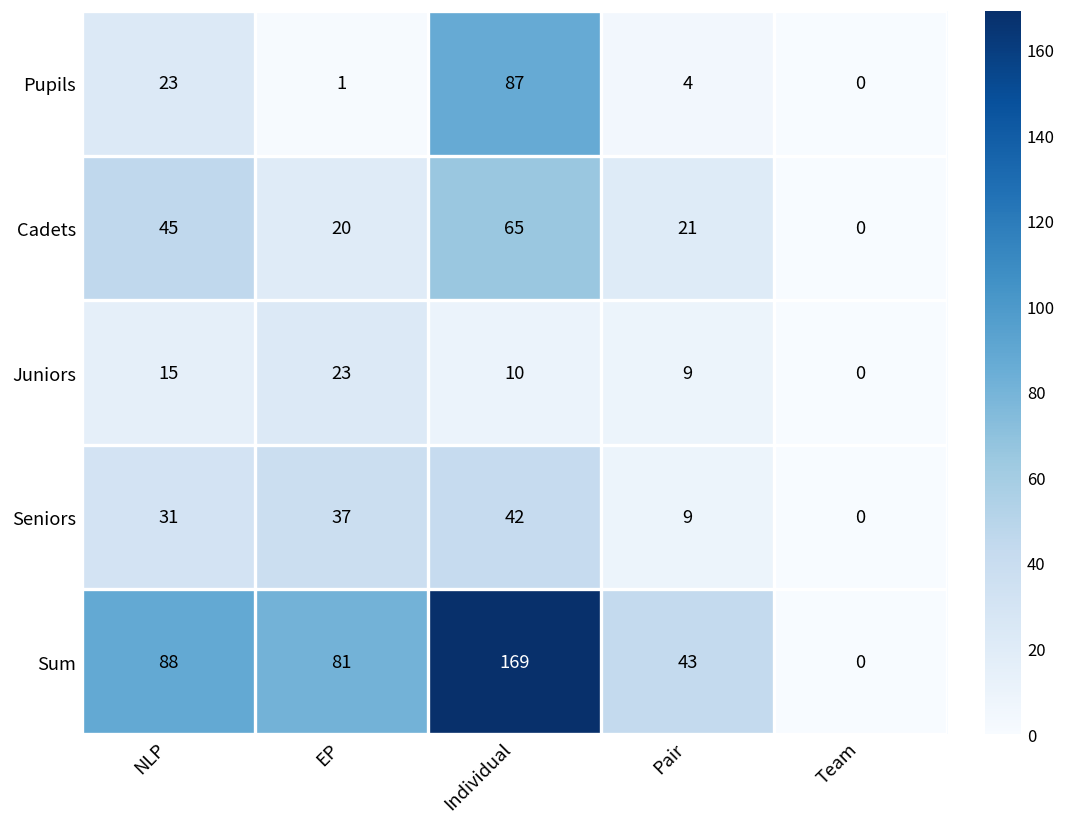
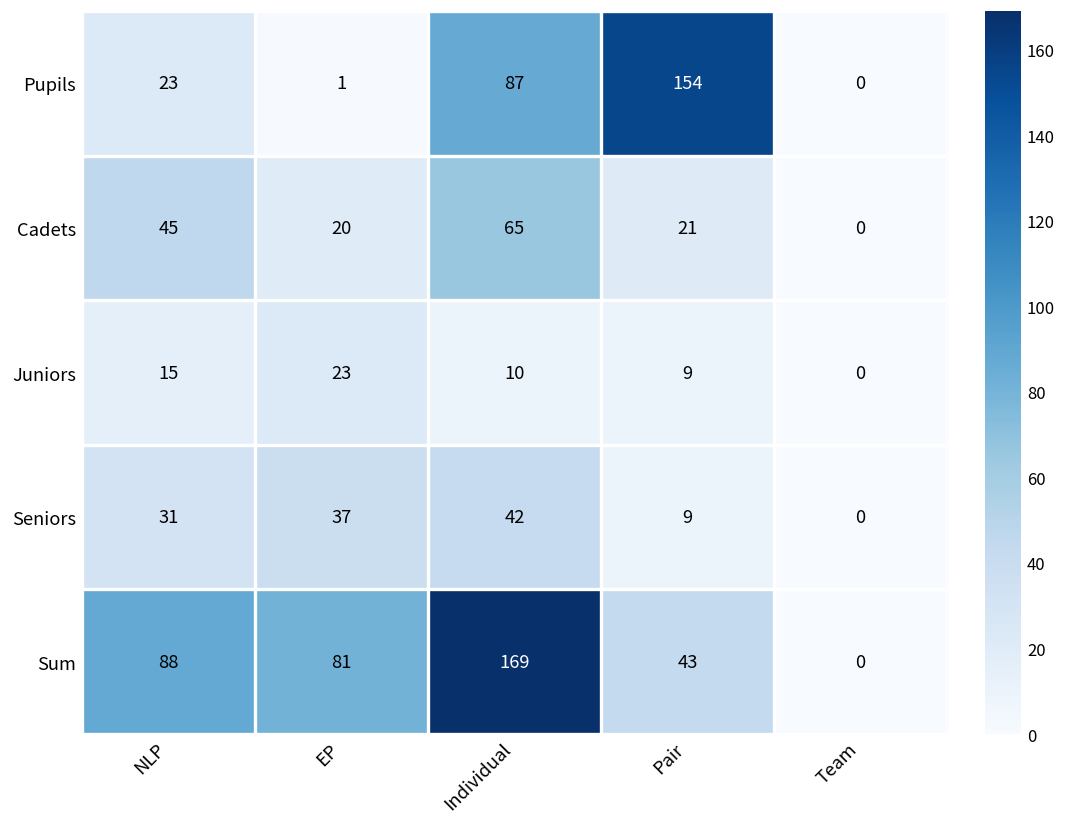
  {
    "Pupils": {
      "NLP": 23,
      "EP": 1,
      "Individual": 87,
-     "Pair": 4,
+     "Pair": 154,
      "Team": 0
    },
    "Cadets": {
      "NLP": 45,
      "EP": 20,
      "Individual": 65,
      "Pair": 21,
      "Team": 0
    },
    "Juniors": {
      "NLP": 15,
      "EP": 23,
      "Individual": 10,
      "Pair": 9,
      "Team": 0
    },
    "Seniors": {
      "NLP": 31,
      "EP": 37,
      "Individual": 42,
      "Pair": 9,
      "Team": 0
    },
    "Sum": {
      "NLP": 88,
      "EP": 81,
      "Individual": 169,
      "Pair": 43,
      "Team": 0
    }
  }
